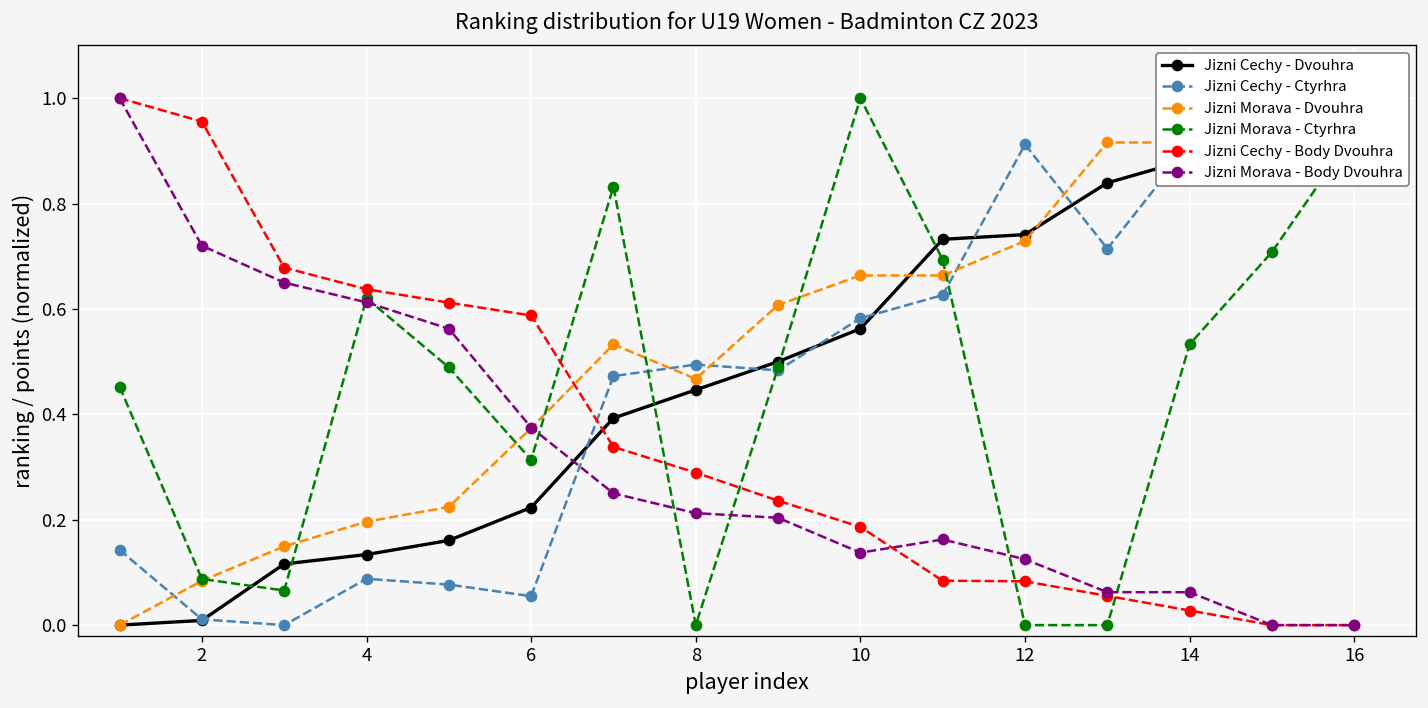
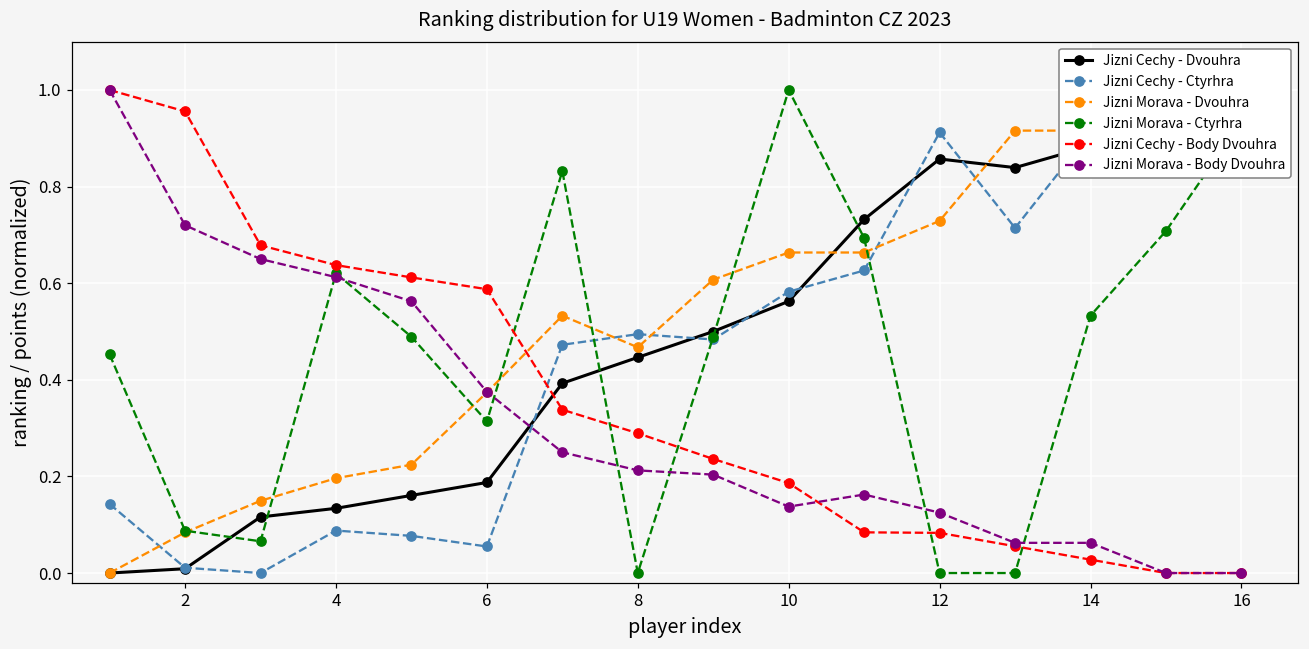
  {
    "Jizni Cechy - Dvouhra": {
      "4": 0.13,
-     "6": 0.22,
+     "6": 0.19,
      "8": 0.45,
      "10": 0.56,
-     "12": 0.74
+     "12": 0.86
    },
    "Jizni Cechy - Ctyrhra": {
      "4": 0.09,
      "6": 0.05,
      "8": 0.49,
      "10": 0.58,
      "12": 0.91
    },
    "Jizni Morava - Dvouhra": {
      "4": 0.20,
      "8": 0.47,
      "10": 0.66,
      "12": 0.73
    },
    "Jizni Morava - Ctyrhra": {
      "4": 0.62,
      "6": 0.31,
      "8": 0.00,
      "10": 1.00,
      "12": 0.00,
      "14": 0.53
    },
    "Jizni Cechy - Body Dvouhra": {
      "2": 0.96,
      "4": 0.64,
      "6": 0.59,
      "8": 0.29,
      "10": 0.19,
      "12": 0.08,
      "14": 0.03
    },
    "Jizni Morava - Body Dvouhra": {
      "2": 0.72,
      "4": 0.61,
      "8": 0.21,
      "10": 0.14,
      "12": 0.13,
      "14": 0.06
    }
  }
